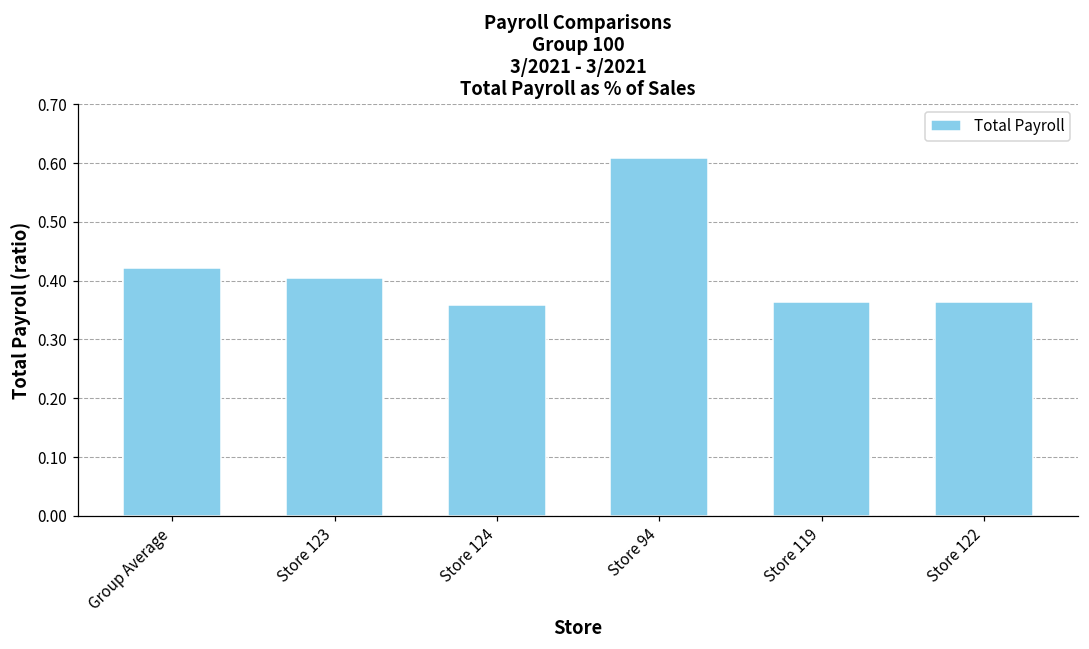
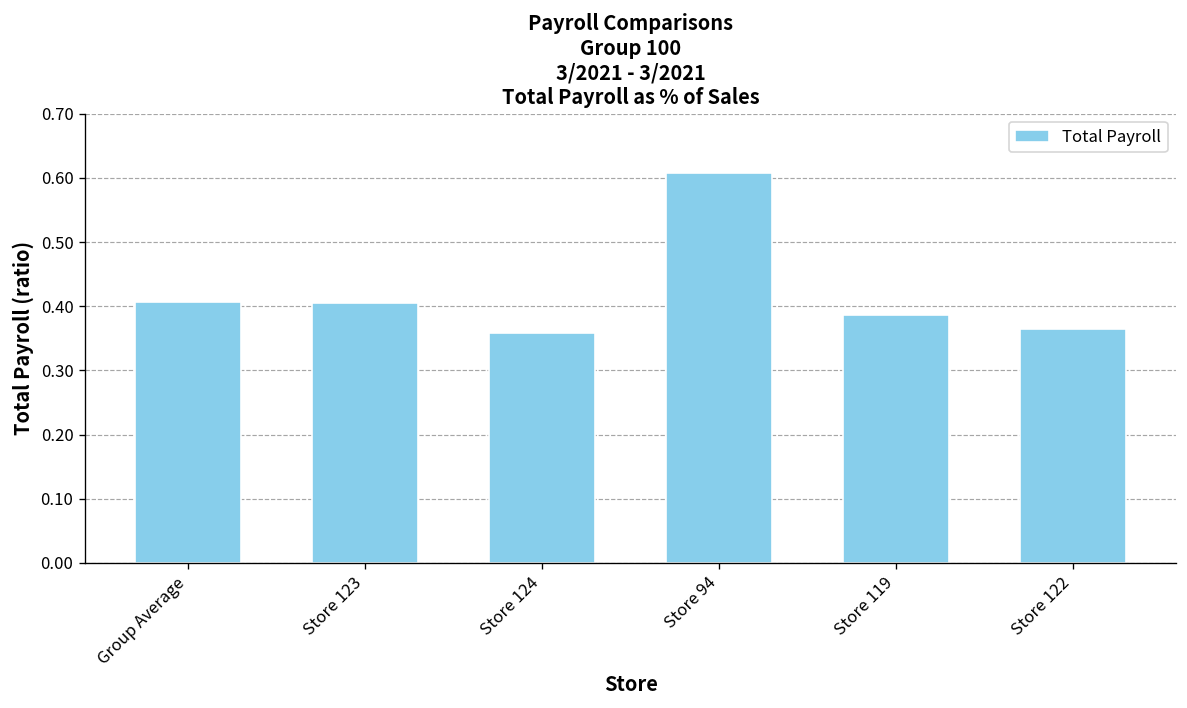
  {
-   "Group Average": 0.42,
+   "Group Average": 0.41,
    "Store 123": 0.40,
    "Store 124": 0.36,
    "Store 94": 0.61,
-   "Store 119": 0.36,
+   "Store 119": 0.39,
    "Store 122": 0.36
  }
